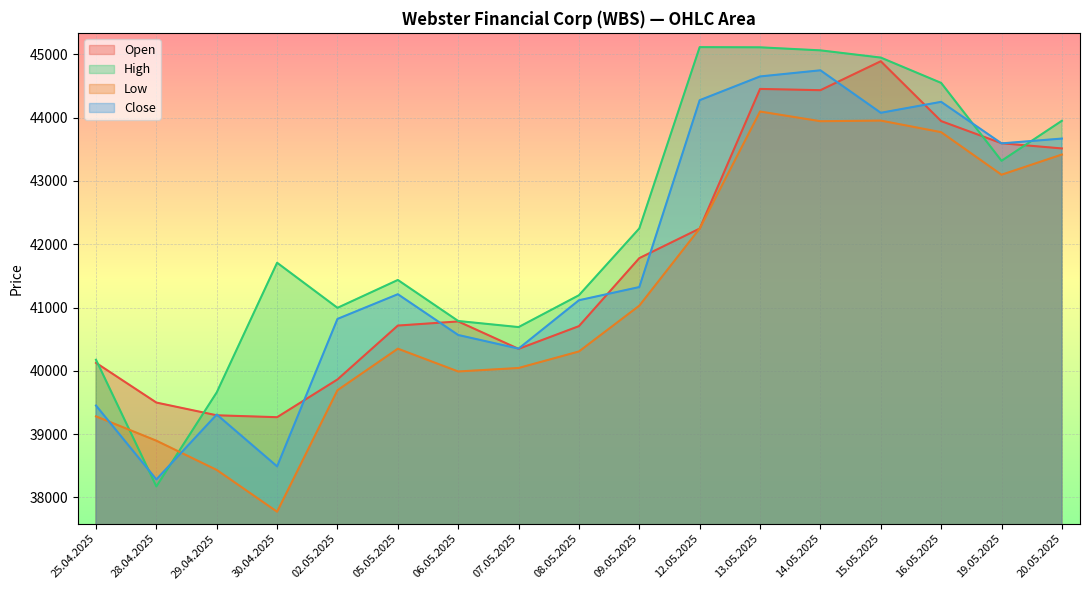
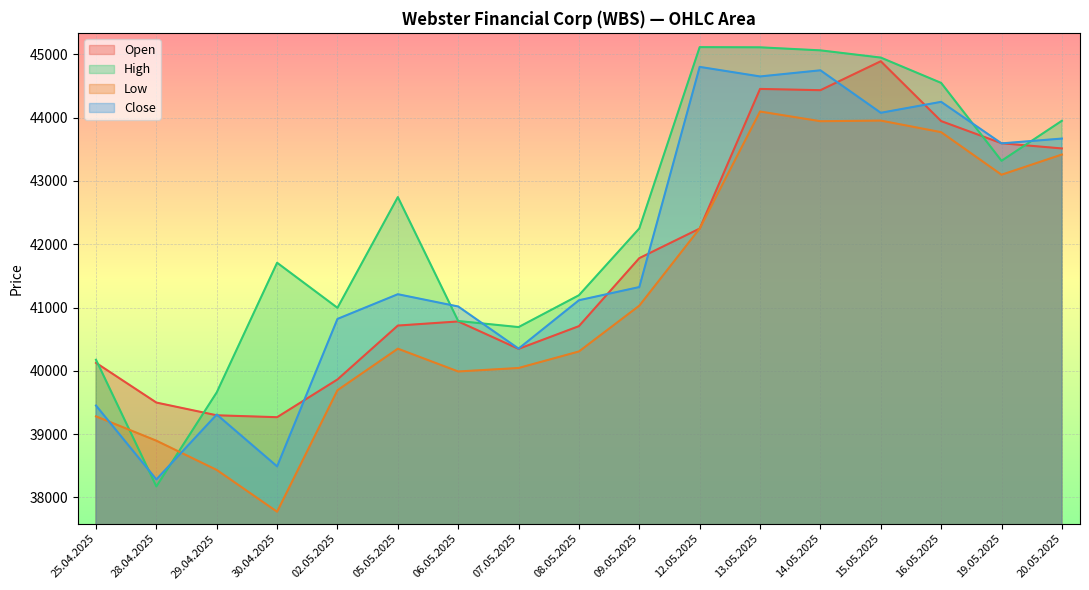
  {
    "High": {
      "25.04.2025": 40200,
      "28.04.2025": 38200,
      "29.04.2025": 39700,
      "30.04.2025": 41700,
      "02.05.2025": 41000,
-     "05.05.2025": 41400,
+     "05.05.2025": 42700,
      "07.05.2025": 40700,
      "08.05.2025": 41200,
      "09.05.2025": 42200,
      "12.05.2025": 45100,
      "13.05.2025": 45100,
      "14.05.2025": 45100,
      "15.05.2025": 44900,
      "16.05.2025": 44500,
      "19.05.2025": 43300,
      "20.05.2025": 43900
    },
    "Close": {
      "25.04.2025": 39500,
      "28.04.2025": 38300,
      "30.04.2025": 38500,
      "02.05.2025": 40800,
      "05.05.2025": 41200,
-     "06.05.2025": 40600,
+     "06.05.2025": 41000,
      "08.05.2025": 41100,
      "09.05.2025": 41300,
-     "12.05.2025": 44300,
+     "12.05.2025": 44800,
      "13.05.2025": 44600,
      "14.05.2025": 44700,
      "15.05.2025": 44100,
      "16.05.2025": 44200,
      "20.05.2025": 43700
    }
  }
